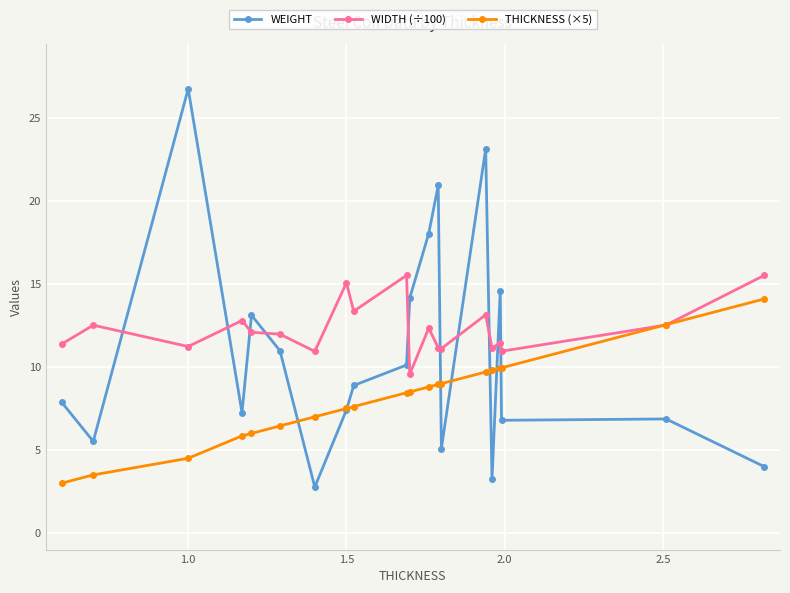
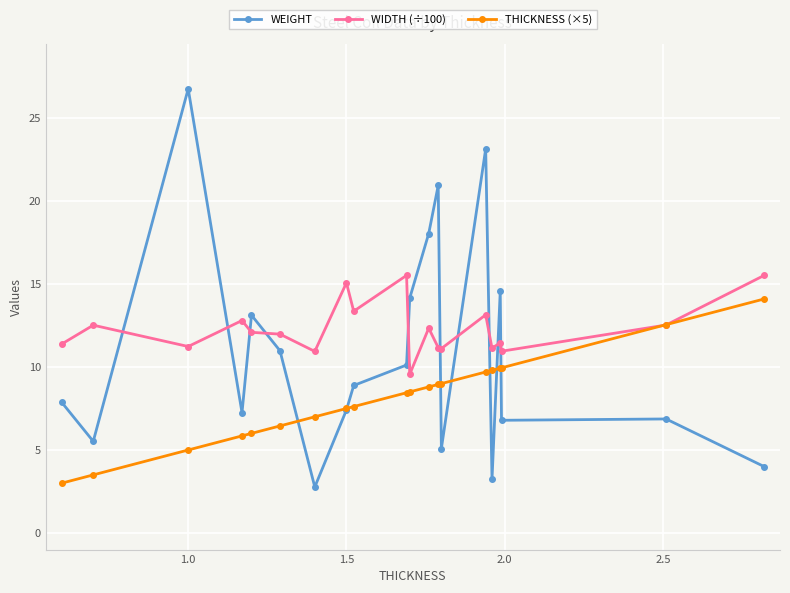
  {
    "WEIGHT": {
      "1.0": 26.8
    },
    "WIDTH (÷100)": {
      "1.0": 11.2,
      "1.5": 15.1
    },
    "THICKNESS (×5)": {
-     "1.0": 4.5
+     "1.0": 5.0
    }
  }
